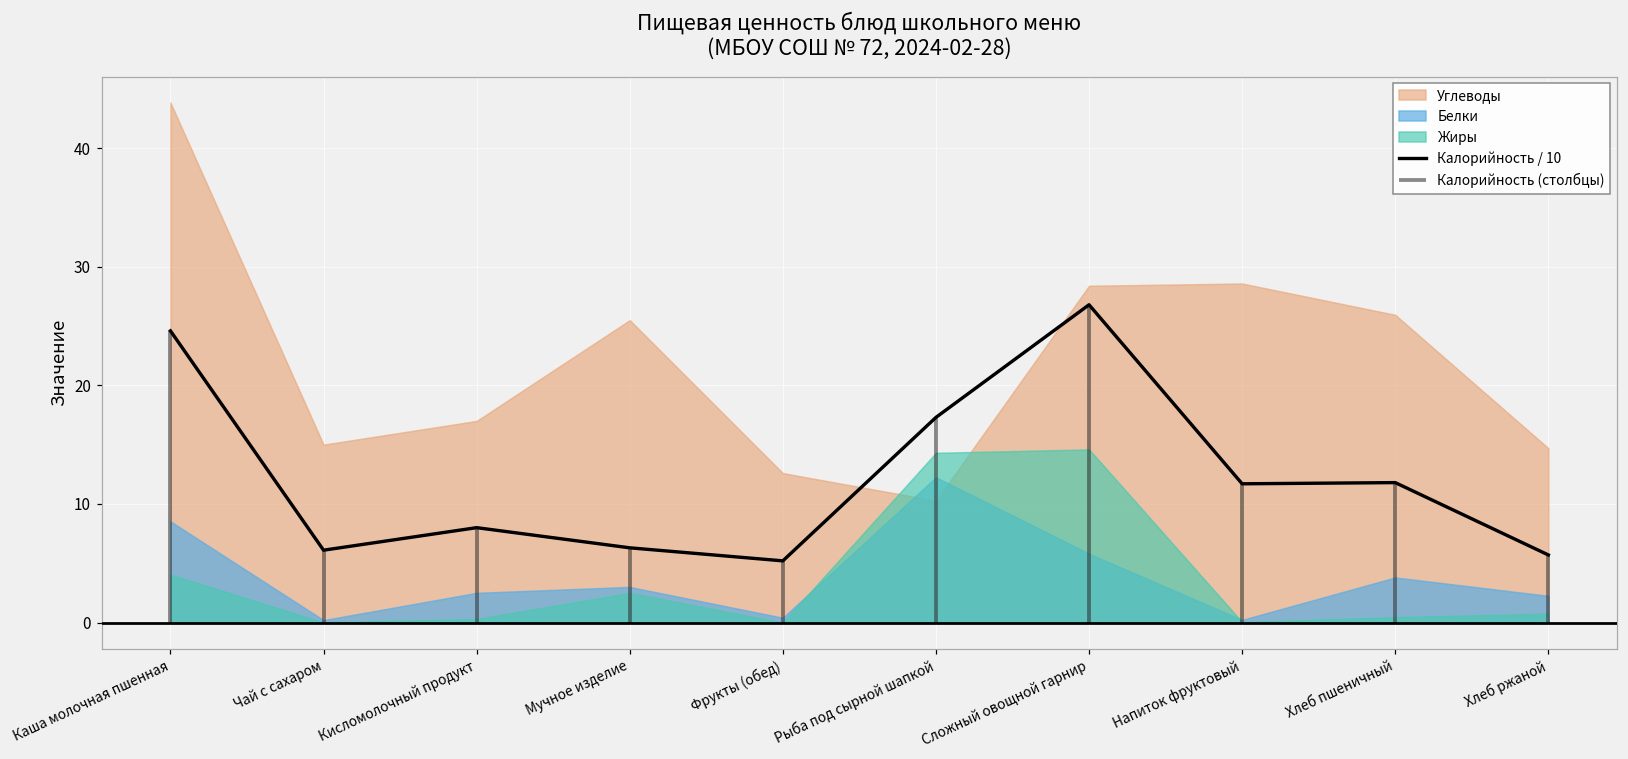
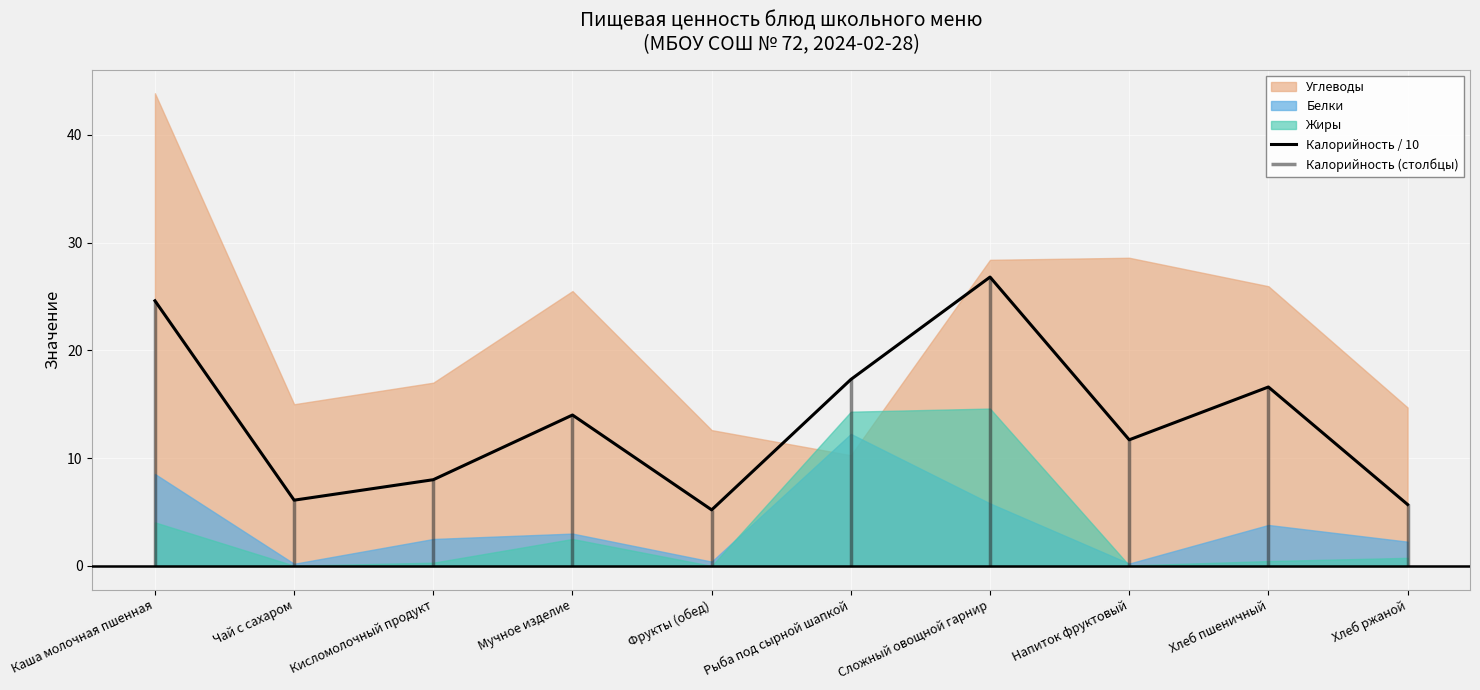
  {
    "Калорийность / 10": {
      "Каша молочная пшенная": 24.6,
      "Чай с сахаром": 6.1,
      "Кисломолочный продукт": 8.0,
-     "Мучное изделие": 6.3,
+     "Мучное изделие": 14.0,
      "Фрукты (обед)": 5.2,
      "Рыба под сырной шапкой": 17.3,
      "Сложный овощной гарнир": 26.8,
      "Напиток фруктовый": 11.7,
-     "Хлеб пшеничный": 11.8,
+     "Хлеб пшеничный": 16.6,
      "Хлеб ржаной": 5.7
    },
    "Углеводы": {
      "Каша молочная пшенная": 43.9,
      "Чай с сахаром": 15.0,
      "Кисломолочный продукт": 17.0,
      "Мучное изделие": 25.5,
      "Фрукты (обед)": 12.6,
      "Рыба под сырной шапкой": 10.3,
      "Сложный овощной гарнир": 28.4,
      "Напиток фруктовый": 28.6,
      "Хлеб пшеничный": 26.0,
      "Хлеб ржаной": 14.7
    }
  }
